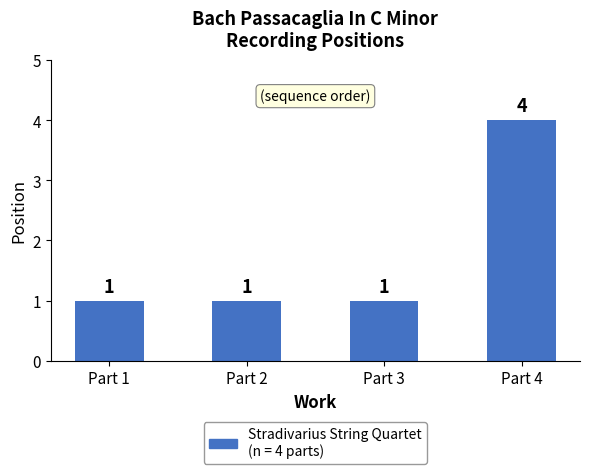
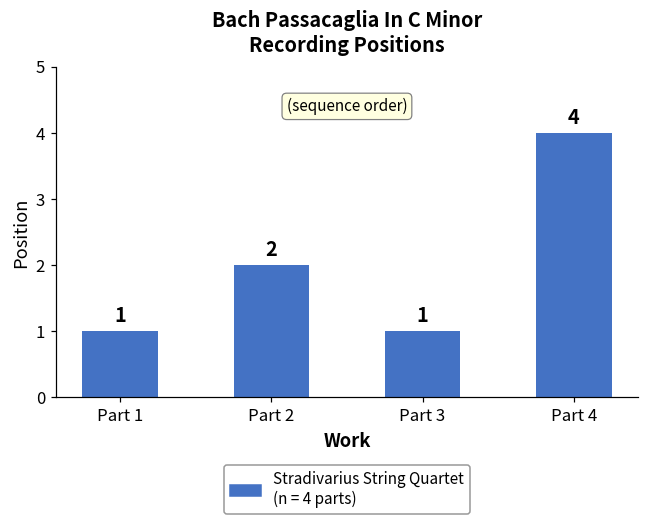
  {
    "Part 1": 1,
-   "Part 2": 1,
+   "Part 2": 2,
    "Part 3": 1,
    "Part 4": 4
  }
